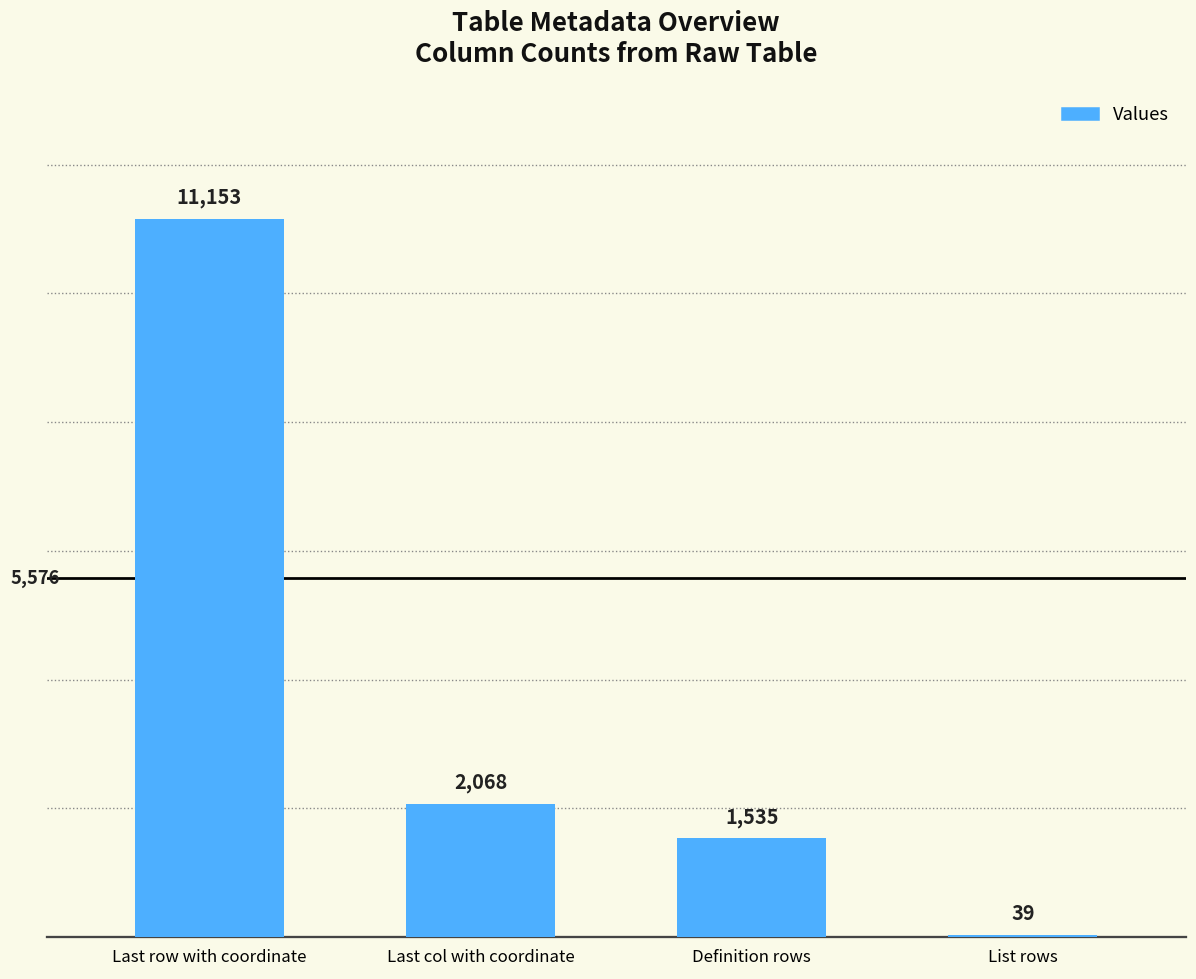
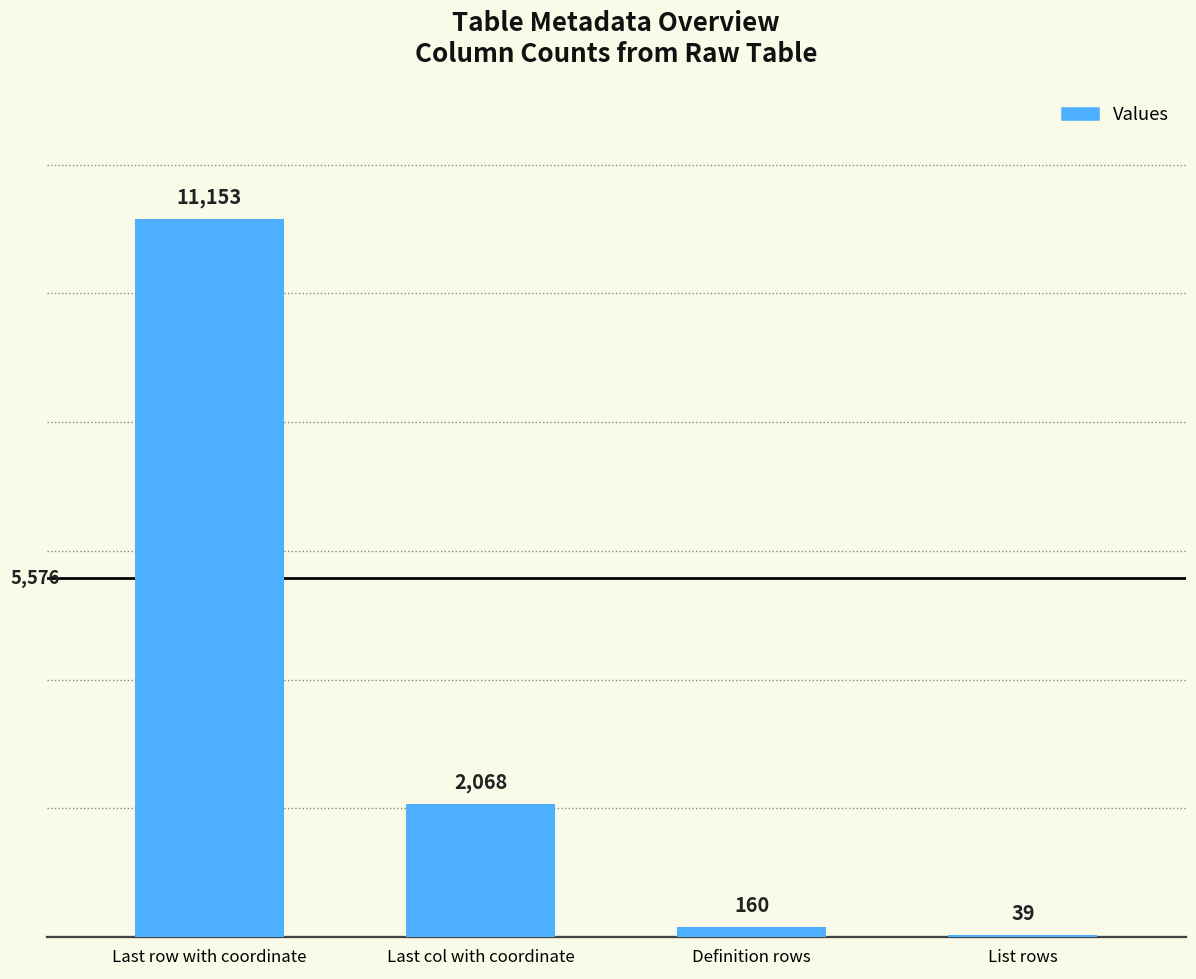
  {
    "Last row with coordinate": "11,153",
    "Last col with coordinate": "2,068",
-   "Definition rows": "1,535",
+   "Definition rows": "160",
    "List rows": "39"
  }
